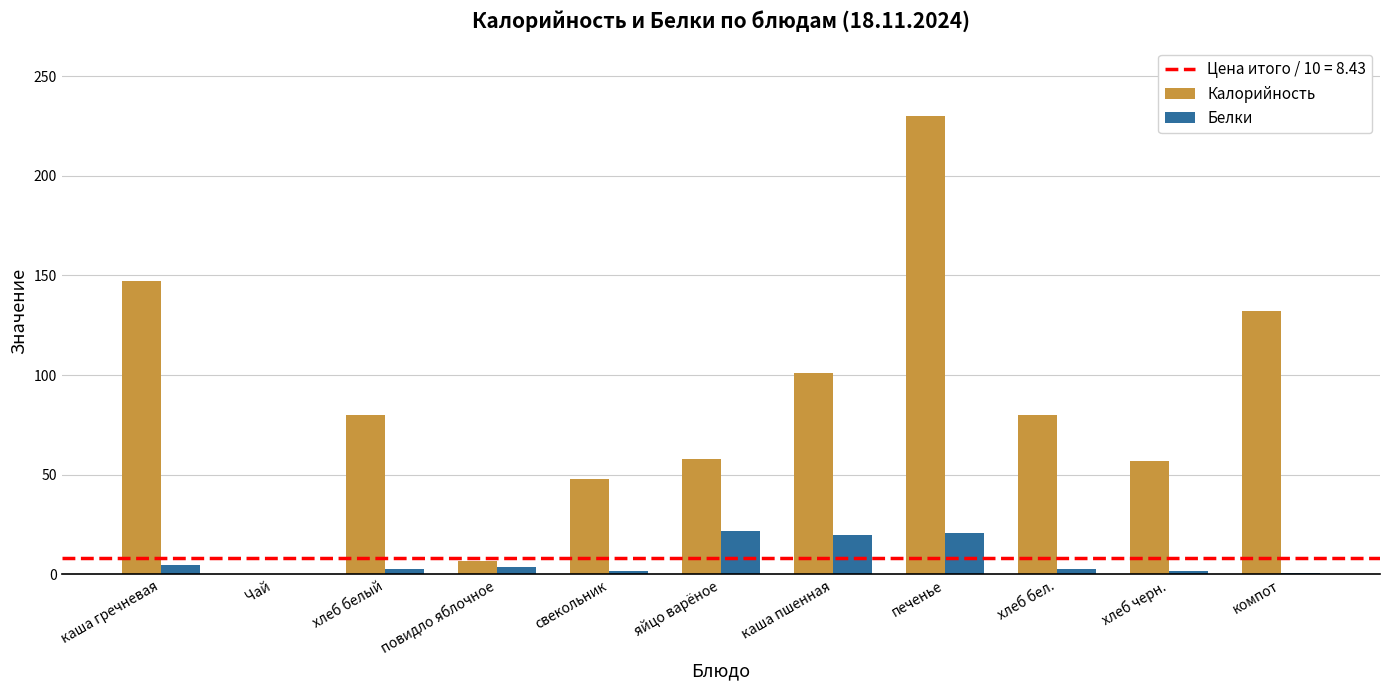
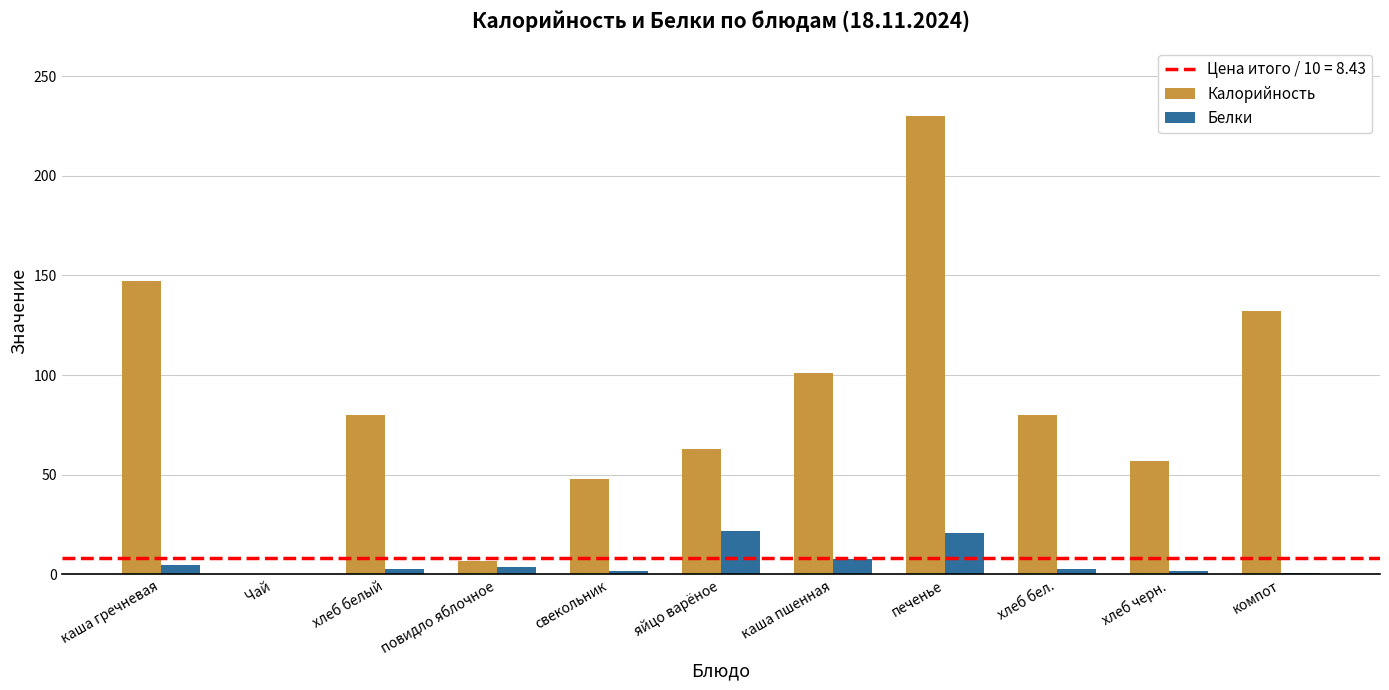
  {
    "Калорийность": {
      "каша гречневая": 147,
      "Чай": 0,
      "хлеб белый": 80,
      "повидло яблочное": 7,
      "свекольник": 48,
-     "яйцо варёное": 58,
+     "яйцо варёное": 63,
      "каша пшенная": 101,
      "печенье": 230,
      "хлеб бел.": 80,
      "хлеб черн.": 57,
      "компот": 132
    },
    "Белки": {
      "каша гречневая": 5,
      "Чай": 0,
      "хлеб белый": 3,
      "повидло яблочное": 4,
      "свекольник": 2,
      "яйцо варёное": 22,
-     "каша пшенная": 20,
+     "каша пшенная": 8,
      "печенье": 21,
      "хлеб бел.": 3,
      "хлеб черн.": 2
    }
  }
